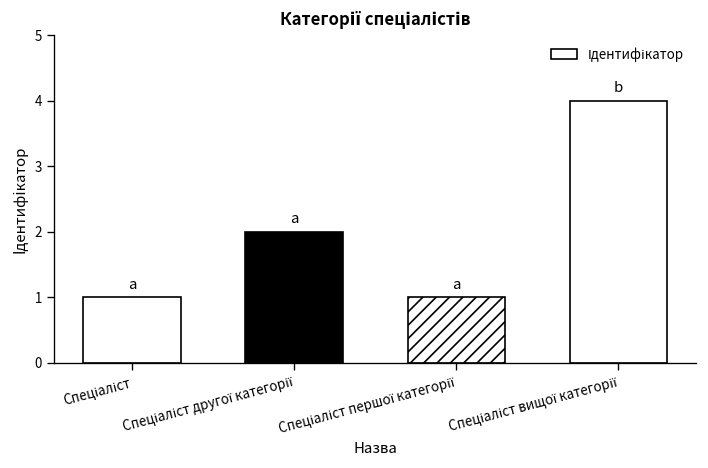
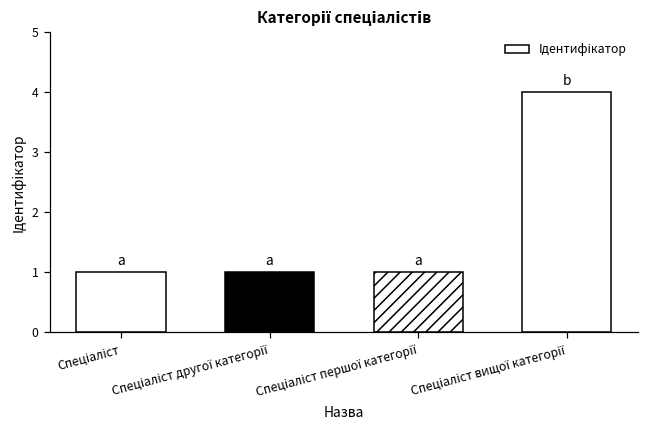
  {
    "Спеціаліст": 1,
-   "Спеціаліст другої категорії": 2,
+   "Спеціаліст другої категорії": 1,
    "Спеціаліст першої категорії": 1,
    "Спеціаліст вищої категорії": 4
  }
